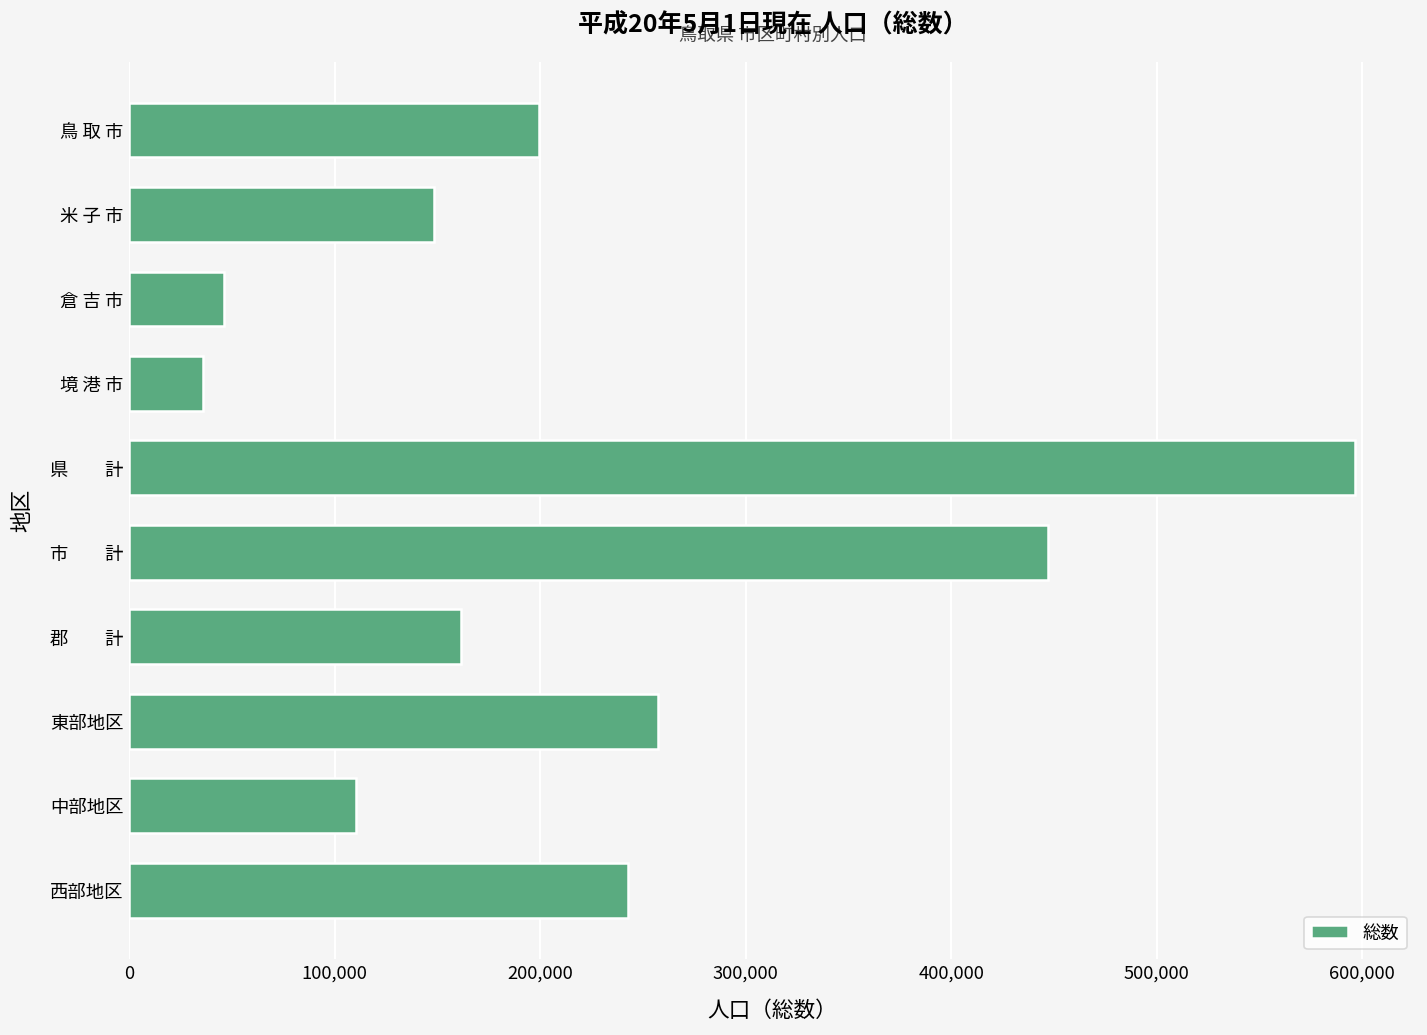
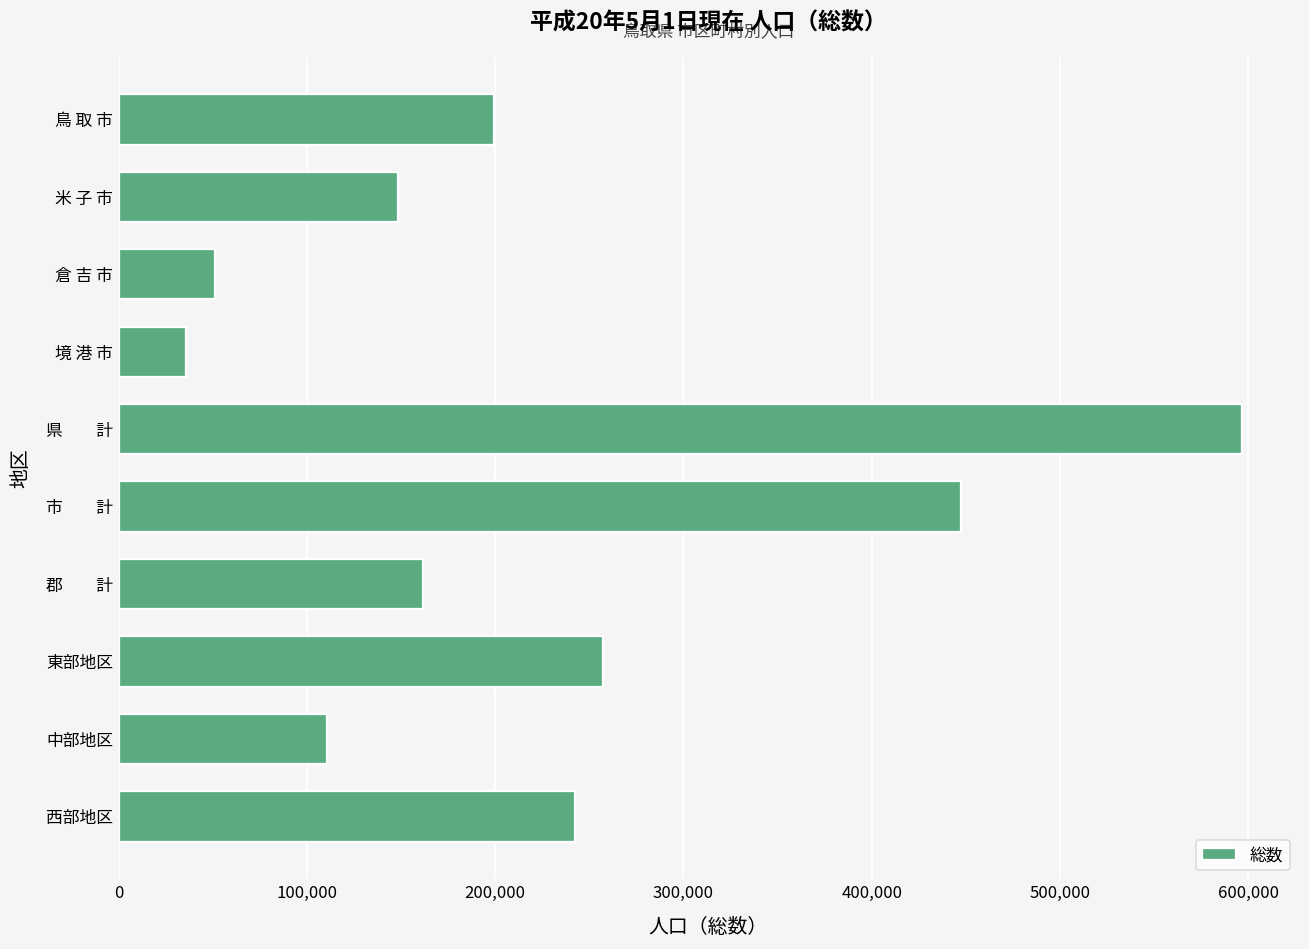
  {
    "鳥 取 市": "199,000",
    "米 子 市": "148,000",
-   "倉 吉 市": "46,000",
+   "倉 吉 市": "51,000",
    "境 港 市": "36,000",
    "県 計": "596,000",
    "市 計": "447,000",
    "郡 計": "162,000",
    "東部地区": "257,000",
    "中部地区": "111,000",
    "西部地区": "243,000"
  }
